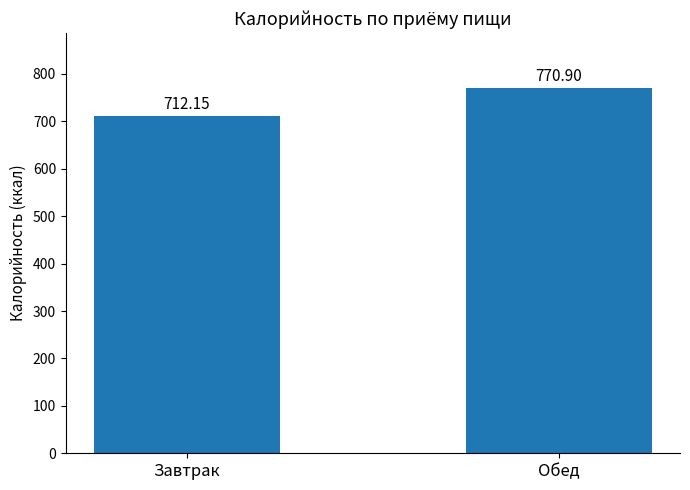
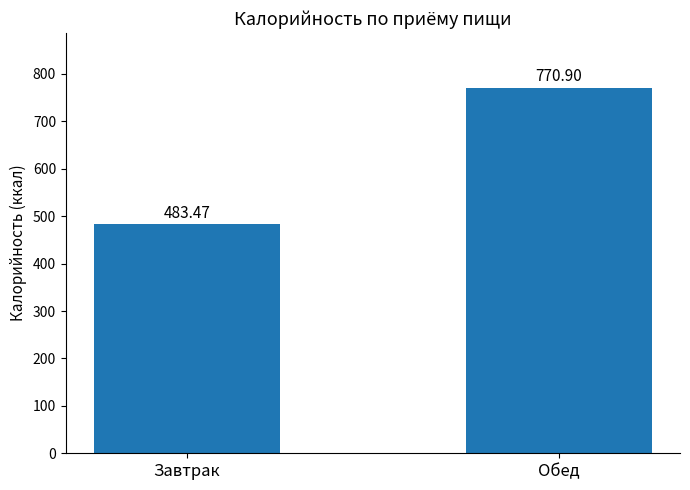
  {
-   "Завтрак": 712.15,
+   "Завтрак": 483.47,
    "Обед": 770.90
  }
